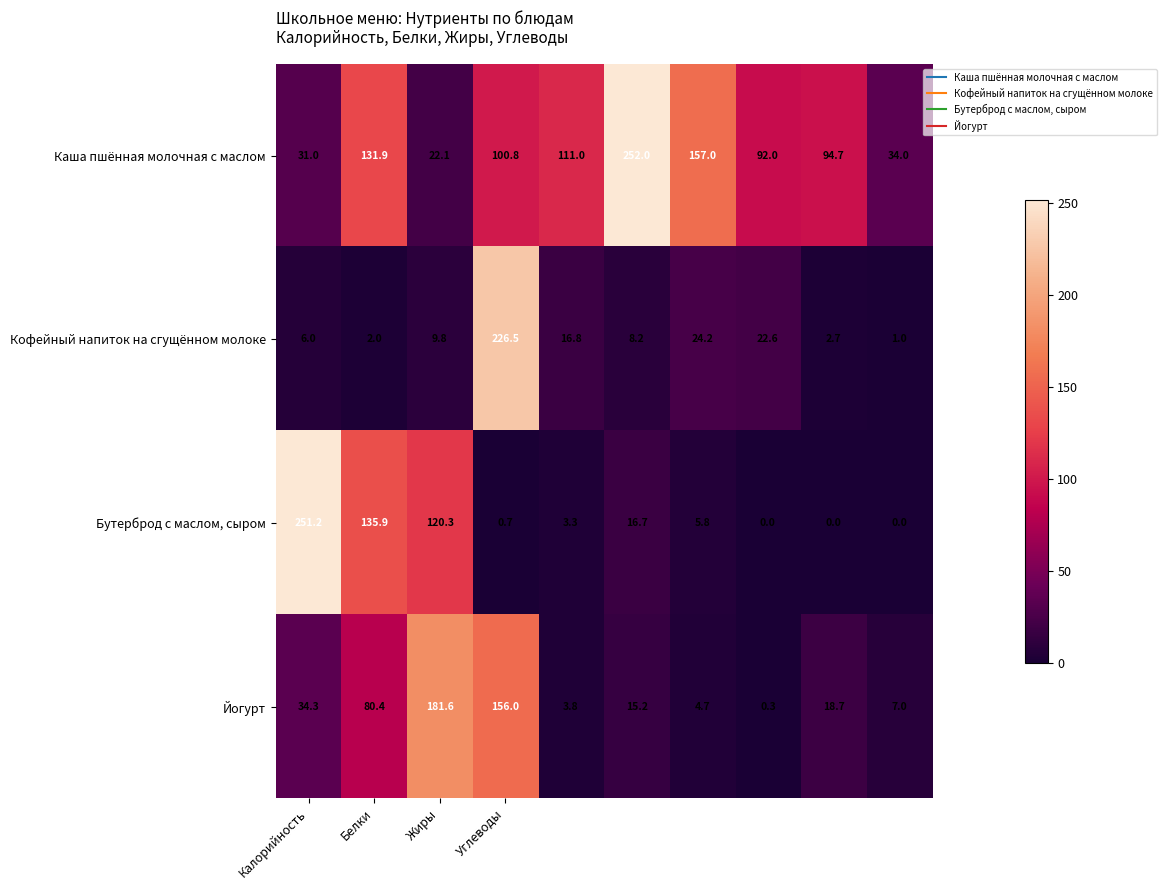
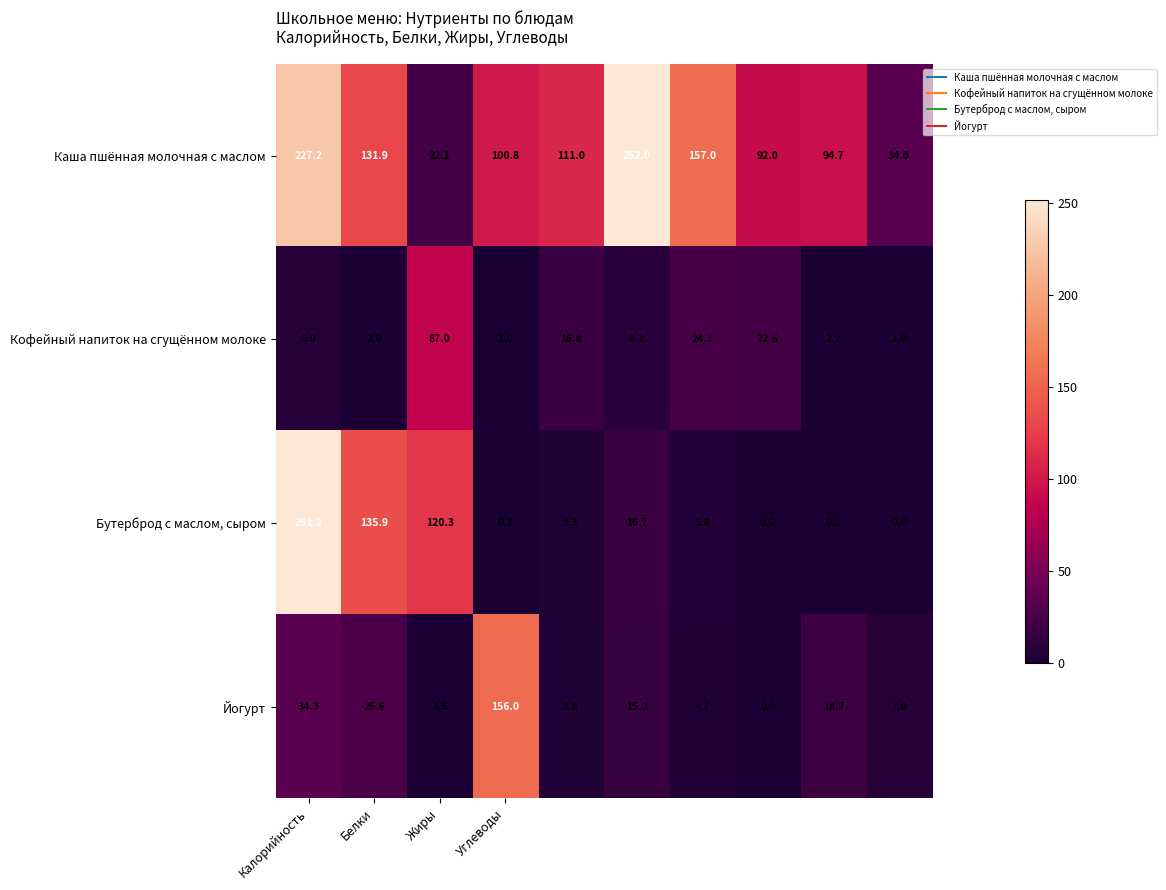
  {
    "Каша пшённая молочная с маслом": {
-     "Калорийность": 31.0,
+     "Калорийность": 227.2,
      "Белки": 131.9,
      "Жиры": 22.1,
      "Углеводы": 100.8
    },
    "Кофейный напиток на сгущённом молоке": {
      "Калорийность": 6.0,
      "Белки": 2.0,
-     "Жиры": 9.8,
-     "Углеводы": 226.5
+     "Жиры": 87.0,
+     "Углеводы": 1.0
    },
    "Бутерброд с маслом, сыром": {
      "Белки": 135.9,
      "Жиры": 120.3,
      "Углеводы": 0.7
    },
    "Йогурт": {
      "Калорийность": 34.3,
-     "Белки": 80.4,
-     "Жиры": 181.6,
+     "Белки": 25.6,
+     "Жиры": 1.5,
      "Углеводы": 156.0
    }
  }
